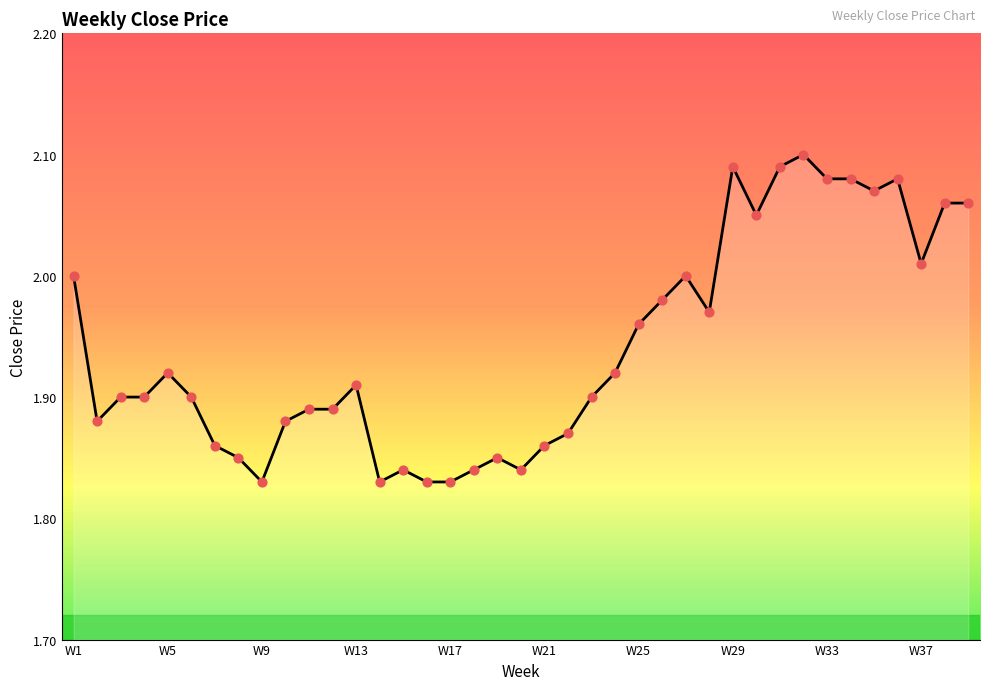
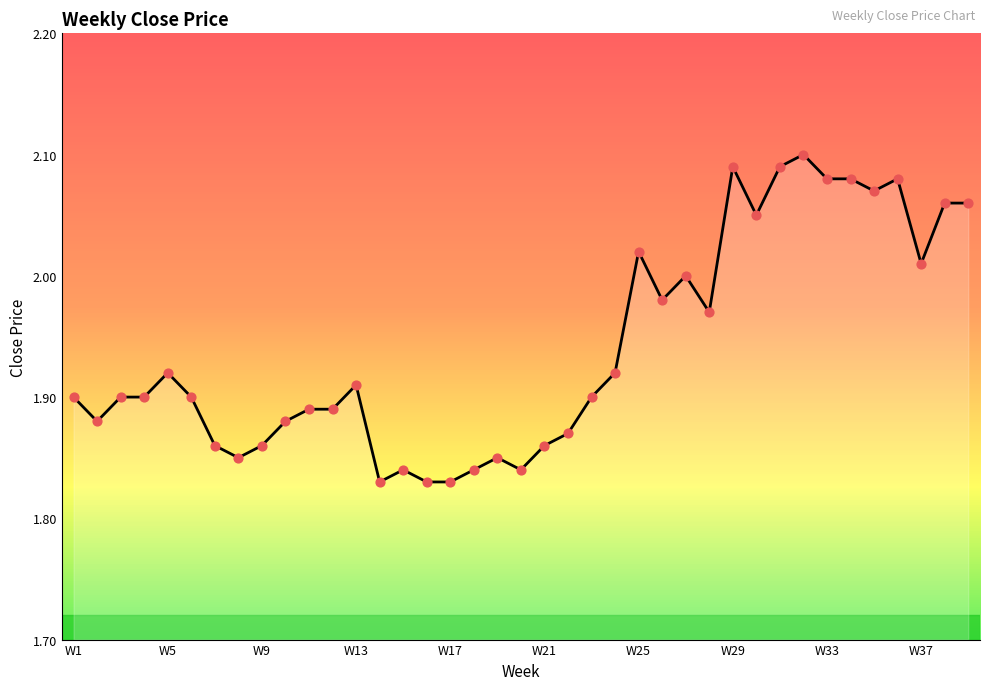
  {
-   "W1": 2.0,
+   "W1": 1.9,
    "W5": 1.92,
-   "W9": 1.83,
+   "W9": 1.86,
    "W13": 1.91,
    "W17": 1.83,
    "W21": 1.86,
-   "W25": 1.96,
+   "W25": 2.02,
    "W29": 2.09,
    "W33": 2.08,
    "W37": 2.01
  }
